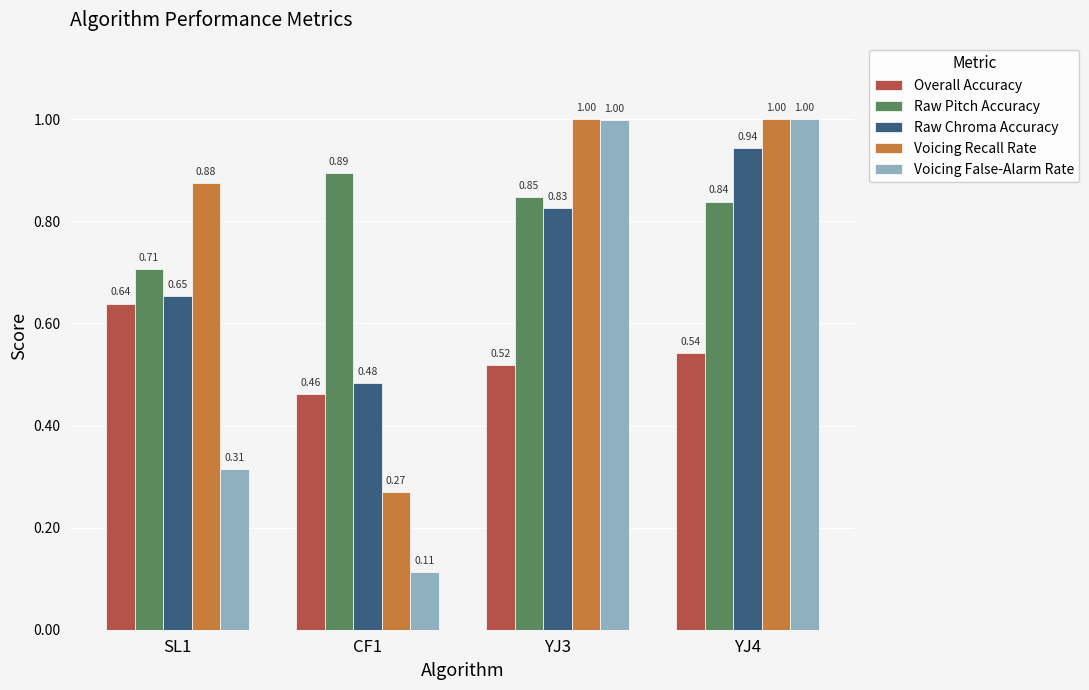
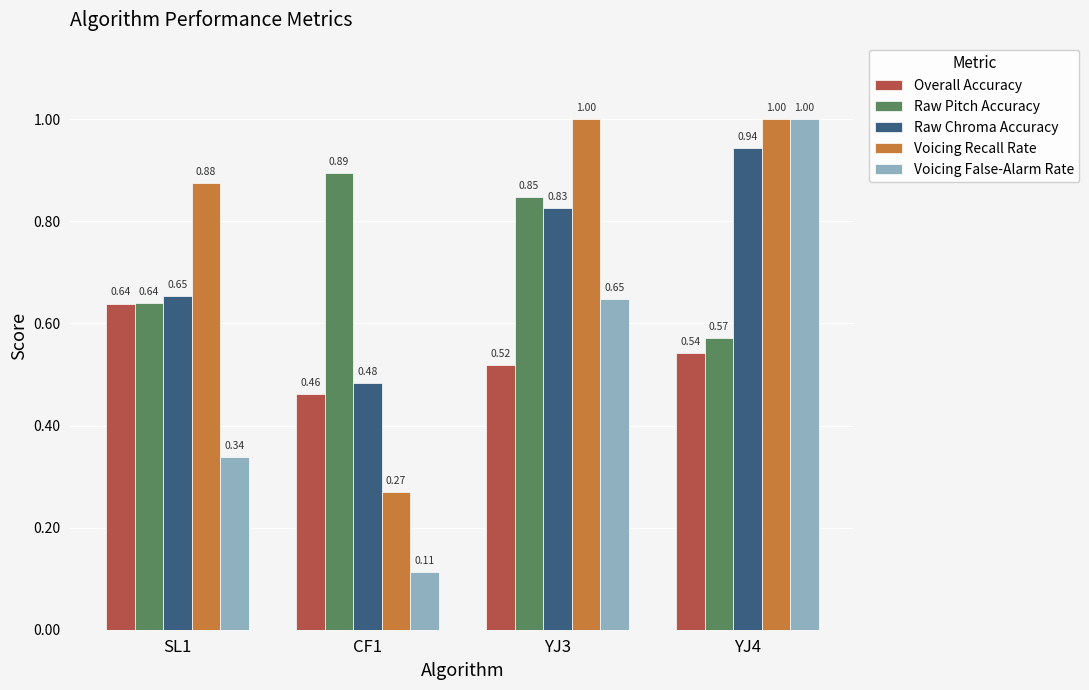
  {
    "Raw Pitch Accuracy": {
-     "SL1": 0.71,
+     "SL1": 0.64,
      "CF1": 0.89,
      "YJ3": 0.85,
-     "YJ4": 0.84
+     "YJ4": 0.57
    },
    "Raw Chroma Accuracy": {
      "SL1": 0.65,
      "CF1": 0.48,
      "YJ3": 0.83,
      "YJ4": 0.94
    },
    "Voicing False-Alarm Rate": {
-     "SL1": 0.31,
+     "SL1": 0.34,
      "CF1": 0.11,
-     "YJ3": 1.00,
+     "YJ3": 0.65,
      "YJ4": 1.00
    }
  }
